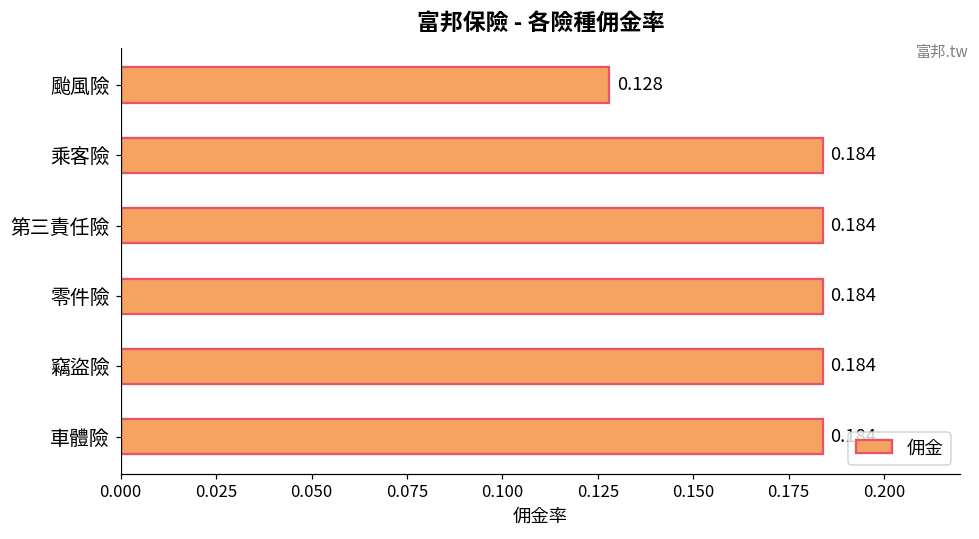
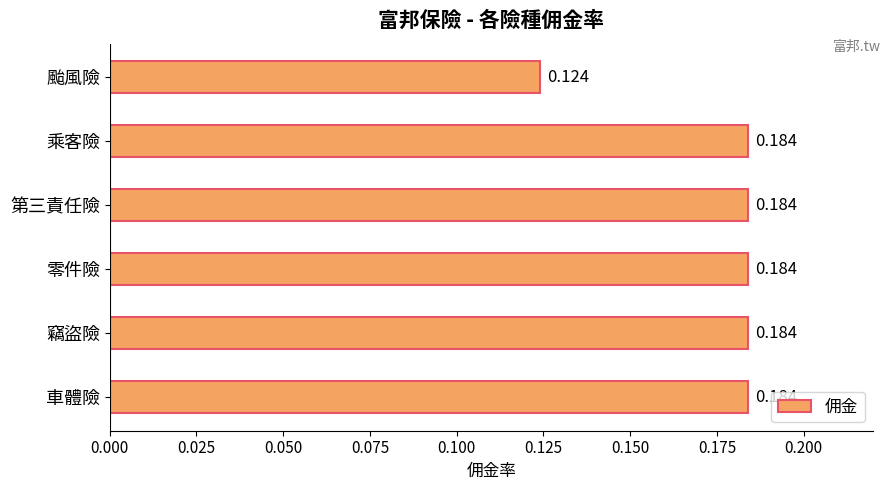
  {
-   "颱風險": 0.128,
+   "颱風險": 0.124,
    "乘客險": 0.184,
    "第三責任險": 0.184,
    "零件險": 0.184,
    "竊盜險": 0.184
  }
